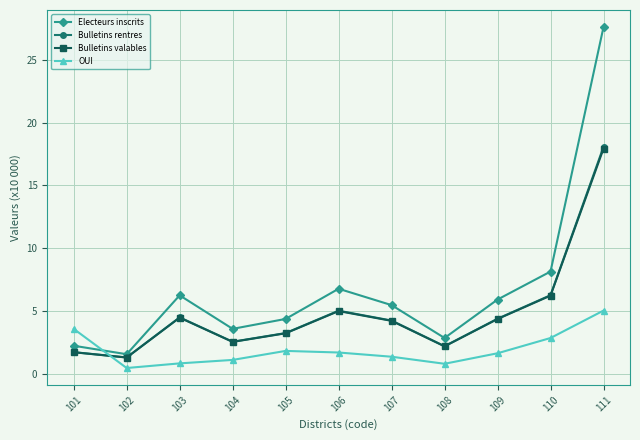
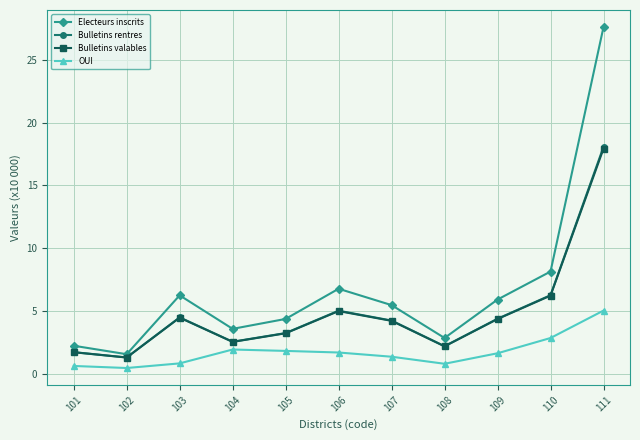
  {
    "OUI": {
-     "101": 3.6,
+     "101": 0.6,
      "102": 0.4,
      "103": 0.8,
-     "104": 1.1,
+     "104": 1.9,
      "105": 1.8,
      "106": 1.7,
      "107": 1.3,
      "108": 0.8,
      "109": 1.6,
      "110": 2.8,
      "111": 5.0
    }
  }
